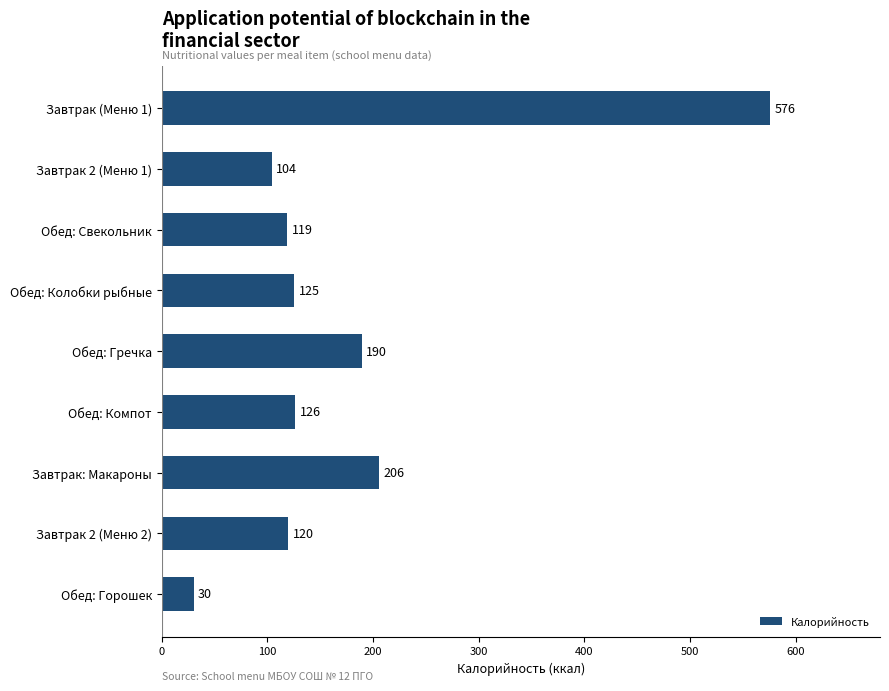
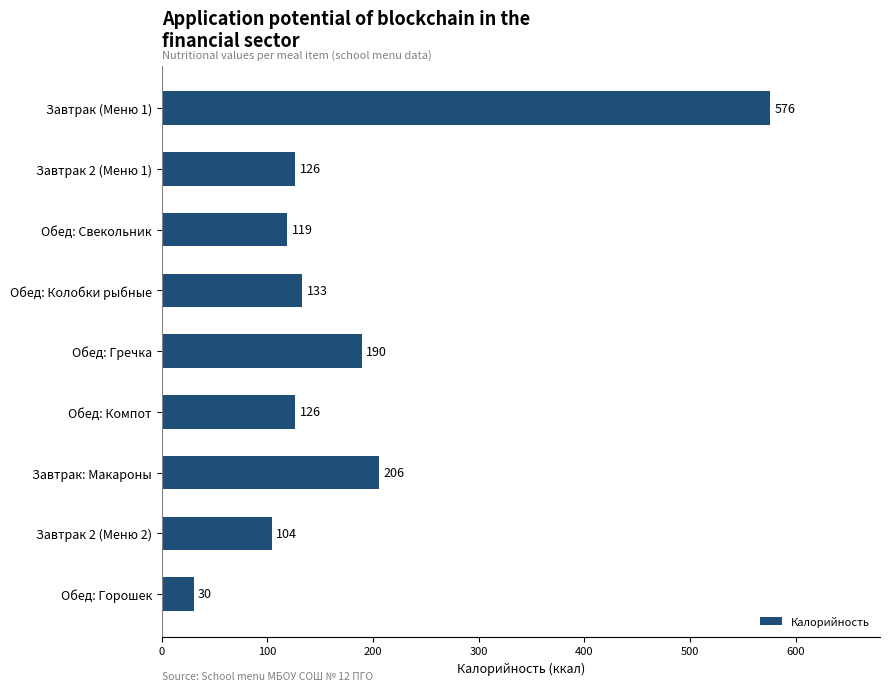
  {
    "Завтрак (Меню 1)": 576,
-   "Завтрак 2 (Меню 1)": 104,
+   "Завтрак 2 (Меню 1)": 126,
    "Обед: Свекольник": 119,
-   "Обед: Колобки рыбные": 125,
+   "Обед: Колобки рыбные": 133,
    "Обед: Гречка": 190,
    "Обед: Компот": 126,
    "Завтрак: Макароны": 206,
-   "Завтрак 2 (Меню 2)": 120,
+   "Завтрак 2 (Меню 2)": 104,
    "Обед: Горошек": 30
  }
